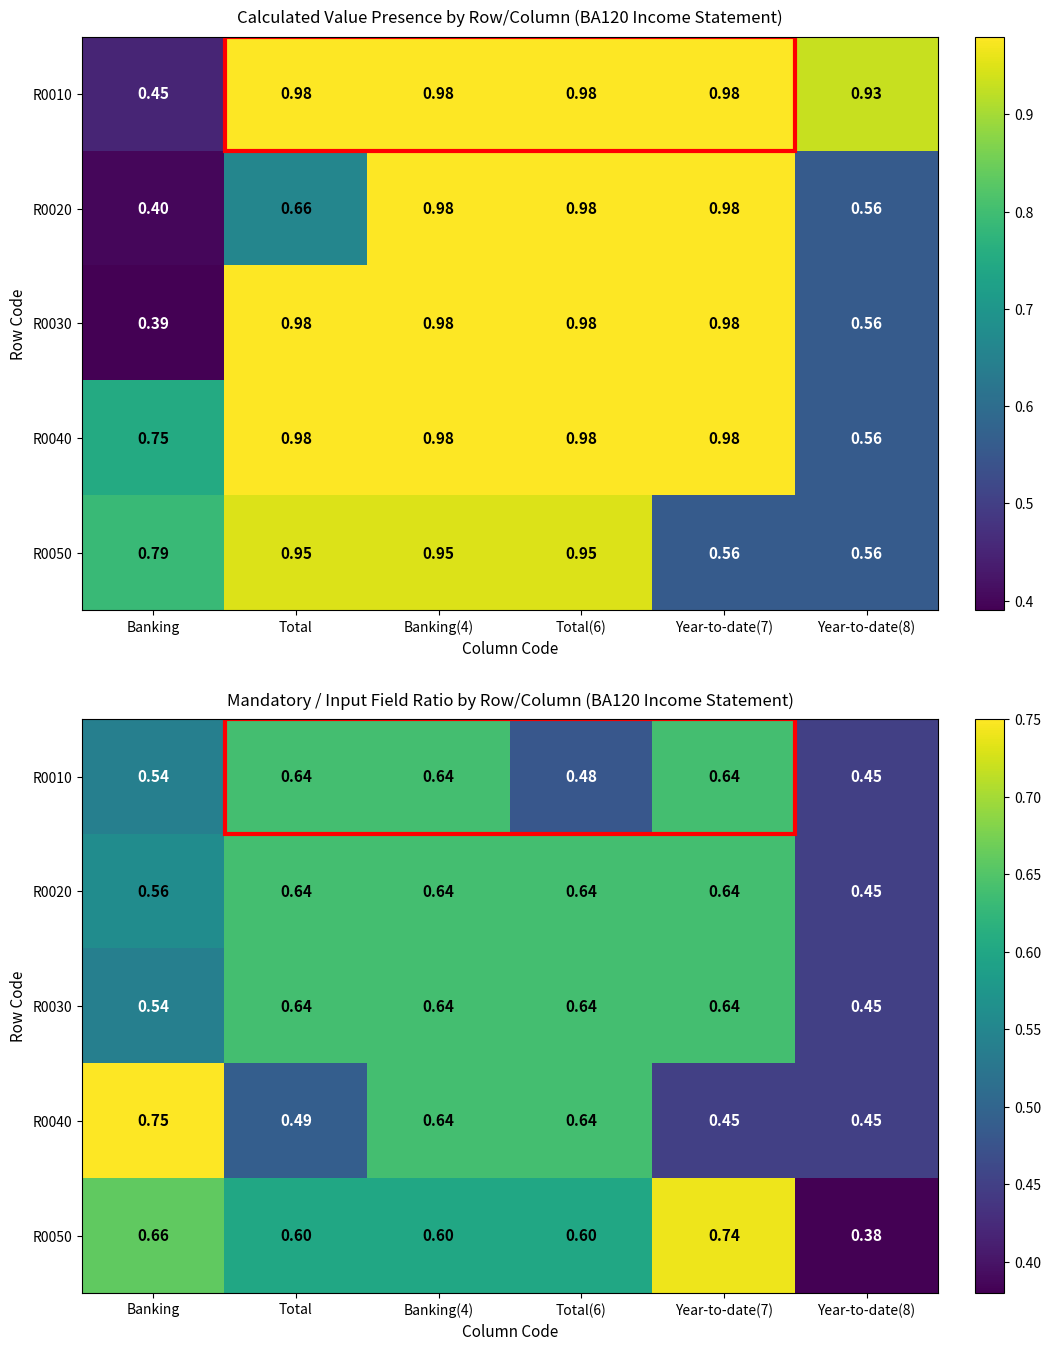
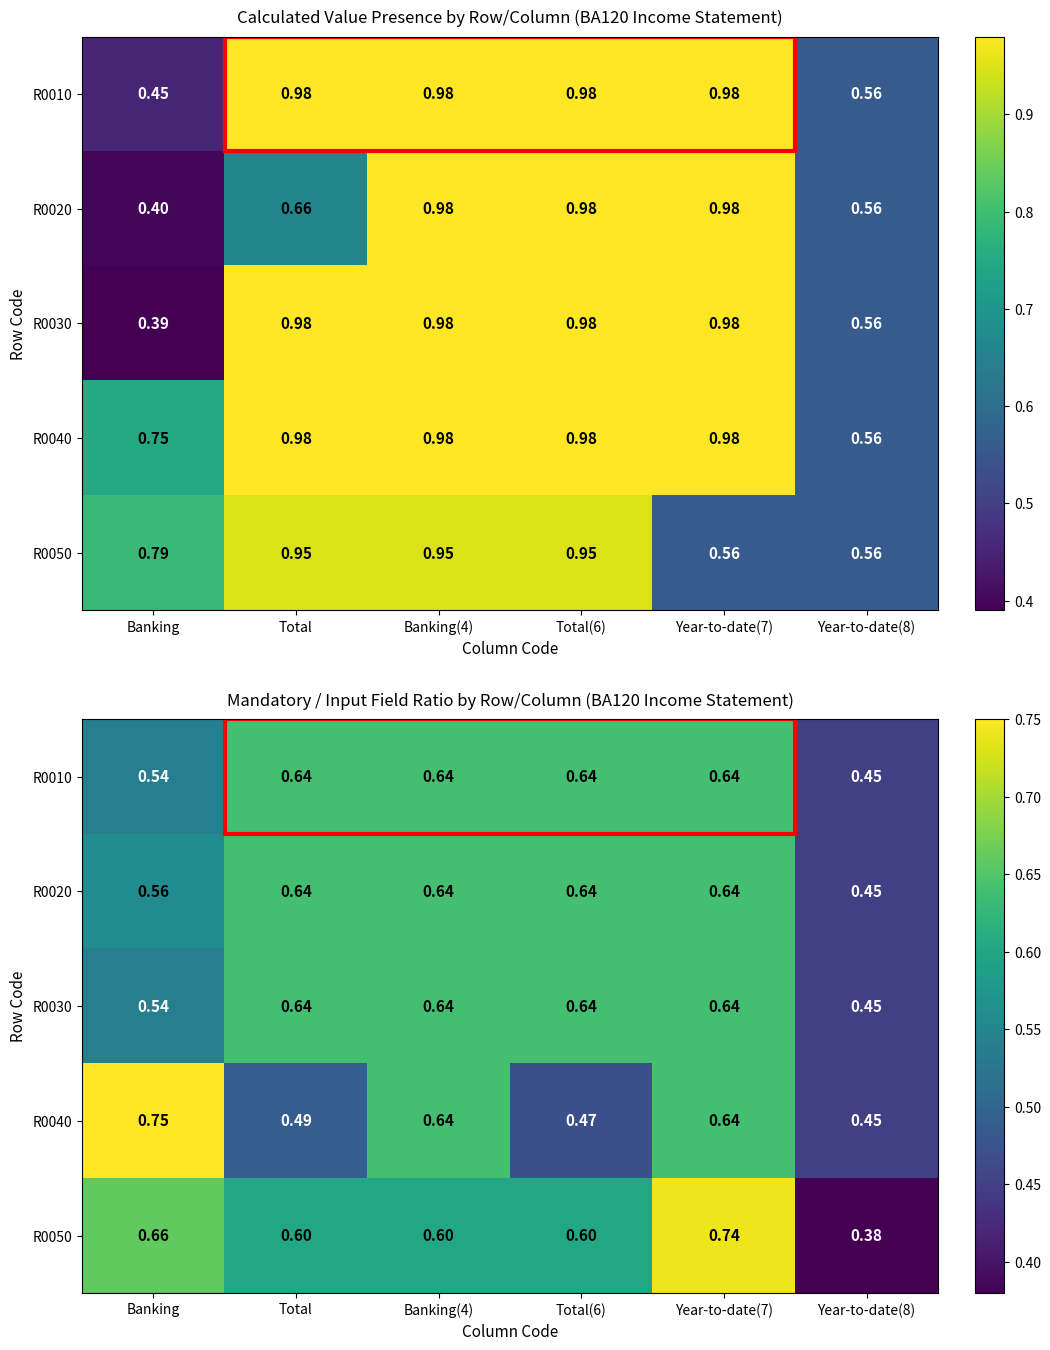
  {
    "Calculated Value Presence by Row/Column (BA120 Income Statement)": {
      "R0010": {
        "Banking": 0.45,
        "Total": 0.98,
        "Banking(4)": 0.98,
        "Total(6)": 0.98,
        "Year-to-date(7)": 0.98,
-       "Year-to-date(8)": 0.93
+       "Year-to-date(8)": 0.56
      },
      "R0020": {
        "Banking": 0.40,
        "Total": 0.66,
        "Banking(4)": 0.98,
        "Total(6)": 0.98,
        "Year-to-date(7)": 0.98,
        "Year-to-date(8)": 0.56
      },
      "R0030": {
        "Banking": 0.39,
        "Total": 0.98,
        "Banking(4)": 0.98,
        "Total(6)": 0.98,
        "Year-to-date(7)": 0.98,
        "Year-to-date(8)": 0.56
      },
      "R0040": {
        "Banking": 0.75,
        "Total": 0.98,
        "Banking(4)": 0.98,
        "Total(6)": 0.98,
        "Year-to-date(7)": 0.98,
        "Year-to-date(8)": 0.56
      },
      "R0050": {
        "Banking": 0.79,
        "Total": 0.95,
        "Banking(4)": 0.95,
        "Total(6)": 0.95,
        "Year-to-date(7)": 0.56,
        "Year-to-date(8)": 0.56
      }
    },
    "Mandatory / Input Field Ratio by Row/Column (BA120 Income Statement)": {
      "R0010": {
        "Banking": 0.54,
        "Total": 0.64,
        "Banking(4)": 0.64,
-       "Total(6)": 0.48,
+       "Total(6)": 0.64,
        "Year-to-date(7)": 0.64,
        "Year-to-date(8)": 0.45
      },
      "R0020": {
        "Banking": 0.56,
        "Total": 0.64,
        "Banking(4)": 0.64,
        "Total(6)": 0.64,
        "Year-to-date(7)": 0.64,
        "Year-to-date(8)": 0.45
      },
      "R0030": {
        "Banking": 0.54,
        "Total": 0.64,
        "Banking(4)": 0.64,
        "Total(6)": 0.64,
        "Year-to-date(7)": 0.64,
        "Year-to-date(8)": 0.45
      },
      "R0040": {
        "Banking": 0.75,
        "Total": 0.49,
        "Banking(4)": 0.64,
-       "Total(6)": 0.64,
-       "Year-to-date(7)": 0.45,
+       "Total(6)": 0.47,
+       "Year-to-date(7)": 0.64,
        "Year-to-date(8)": 0.45
      },
      "R0050": {
        "Banking": 0.66,
        "Total": 0.60,
        "Banking(4)": 0.60,
        "Total(6)": 0.60,
        "Year-to-date(7)": 0.74,
        "Year-to-date(8)": 0.38
      }
    }
  }
